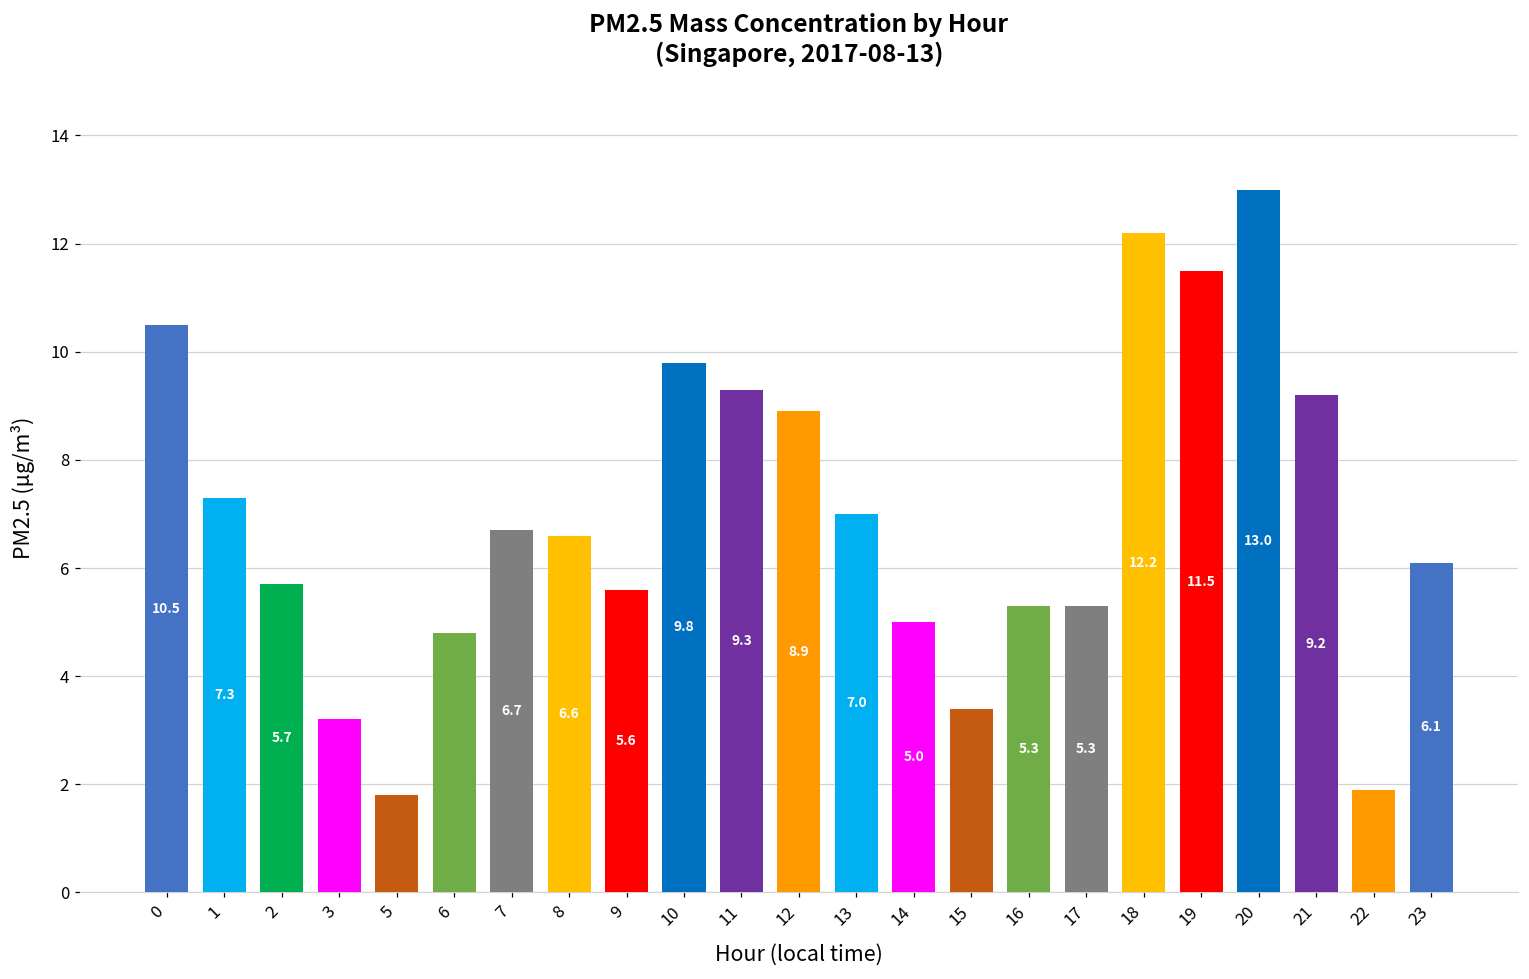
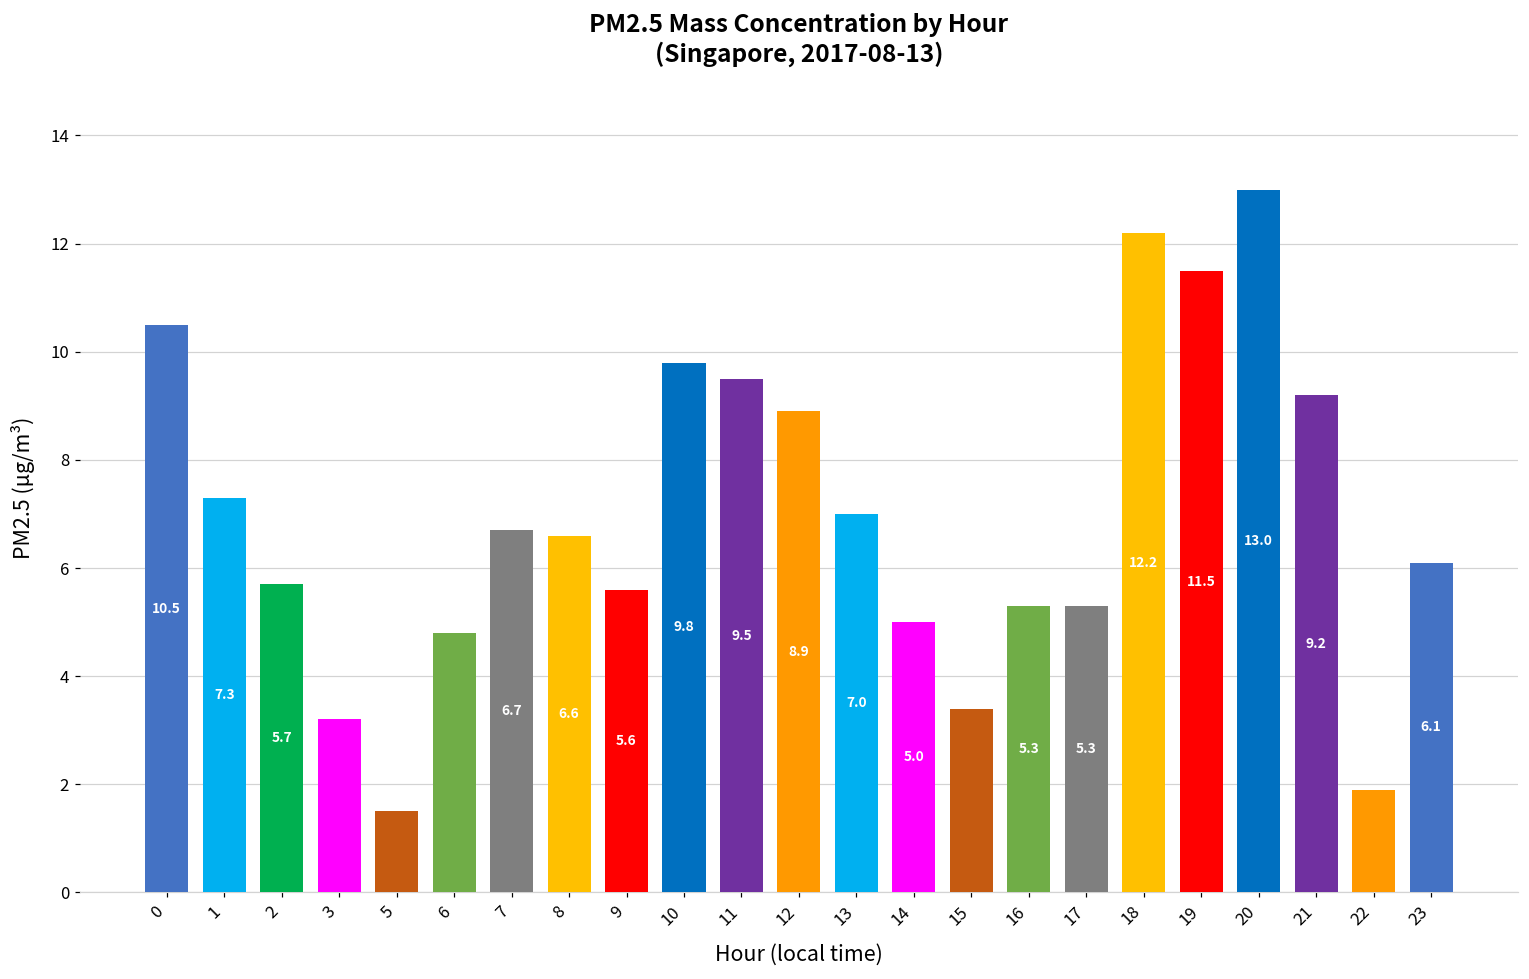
  {
    "0": 10.5,
    "1": 7.3,
    "2": 5.7,
-   "5": 1.8,
+   "5": 1.5,
    "7": 6.7,
    "8": 6.6,
    "9": 5.6,
    "10": 9.8,
-   "11": 9.3,
+   "11": 9.5,
    "12": 8.9,
    "13": 7.0,
    "14": 5.0,
    "16": 5.3,
    "17": 5.3,
    "18": 12.2,
    "19": 11.5,
    "20": 13.0,
    "21": 9.2,
    "23": 6.1
  }
